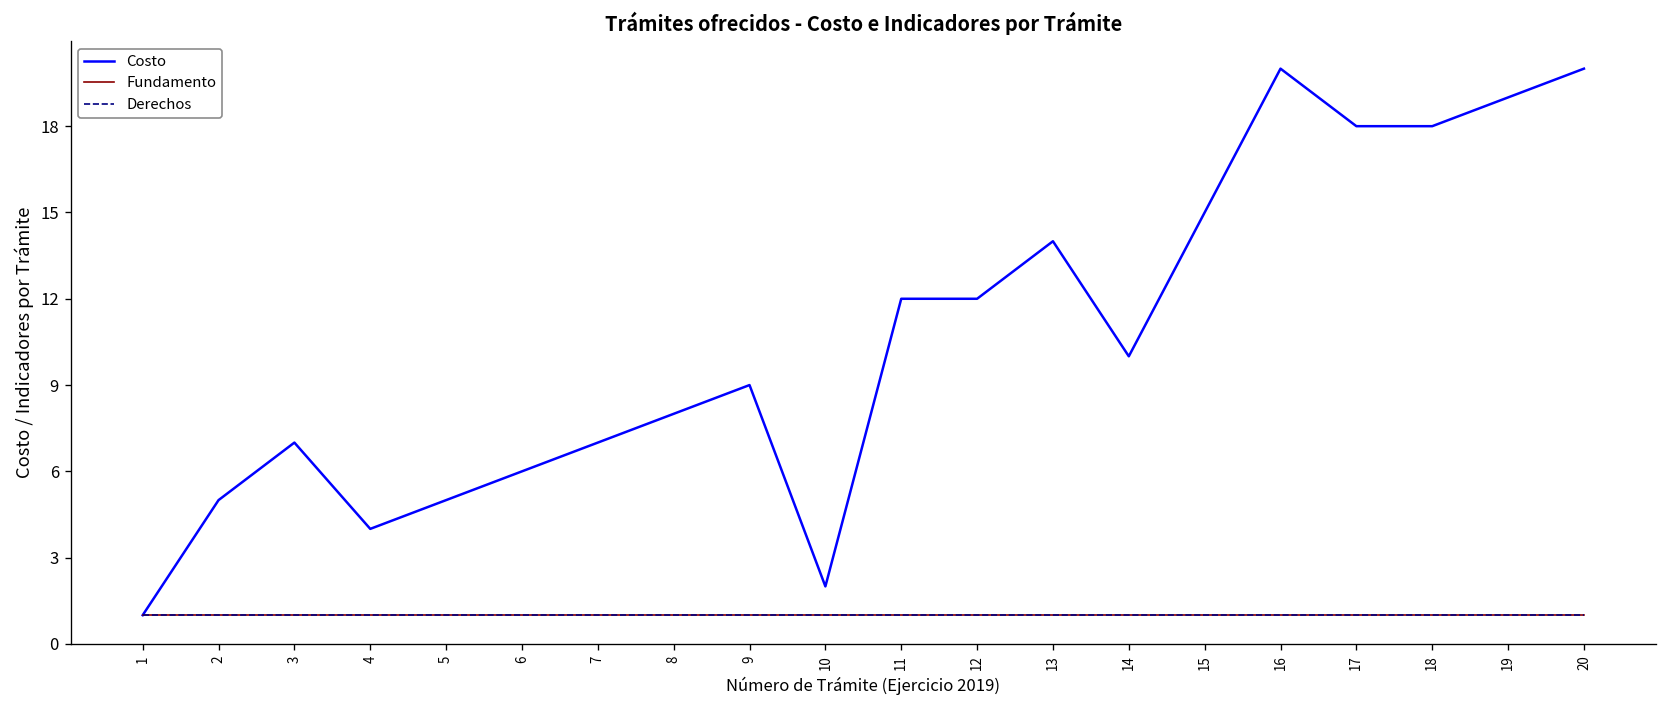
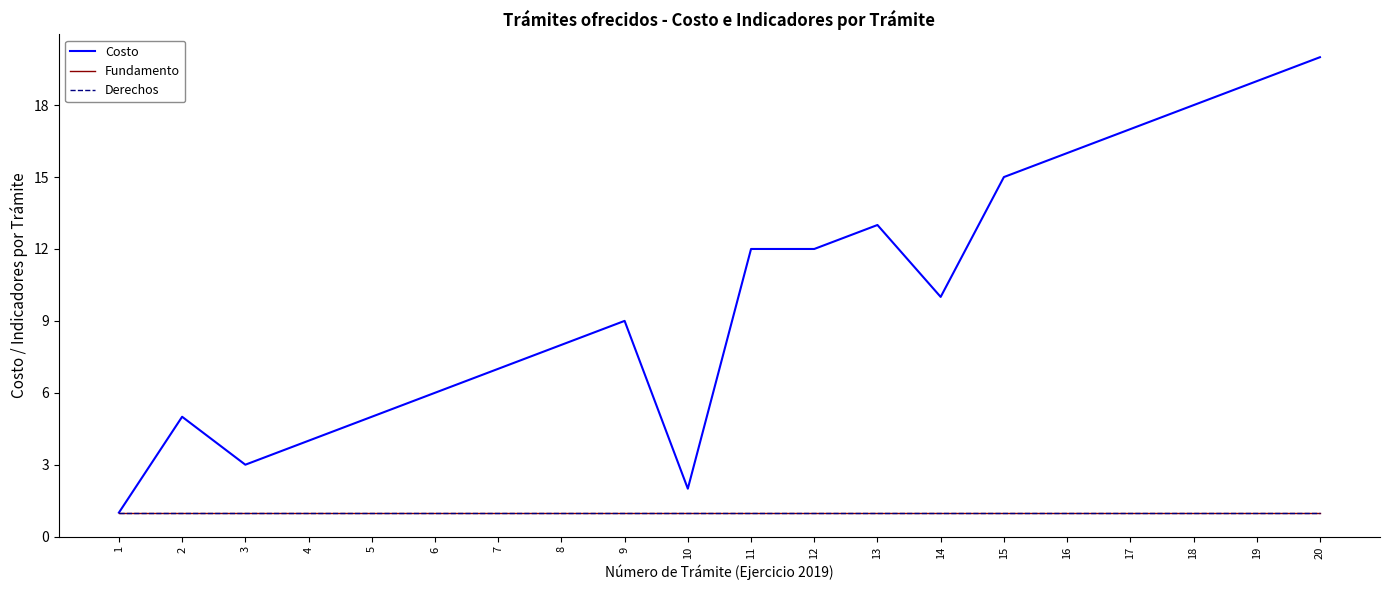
  {
    "Costo": {
      "2": 5,
-     "3": 7,
+     "3": 3,
      "4": 4,
      "5": 5,
      "6": 6,
      "7": 7,
      "8": 8,
      "9": 9,
      "10": 2,
      "11": 12,
      "12": 12,
-     "13": 14,
+     "13": 13,
      "14": 10,
      "15": 15,
-     "16": 20,
-     "17": 18,
+     "16": 16,
+     "17": 17,
      "18": 18,
      "19": 19,
      "20": 20
    },
    "Derechos": {
      "2": 1,
      "3": 1,
      "4": 1,
      "5": 1,
      "6": 1,
      "7": 1,
      "8": 1,
      "9": 1,
      "10": 1,
      "11": 1,
      "12": 1,
      "13": 1,
      "14": 1,
      "15": 1,
      "16": 1,
      "17": 1,
      "18": 1,
      "19": 1,
      "20": 1
    }
  }
